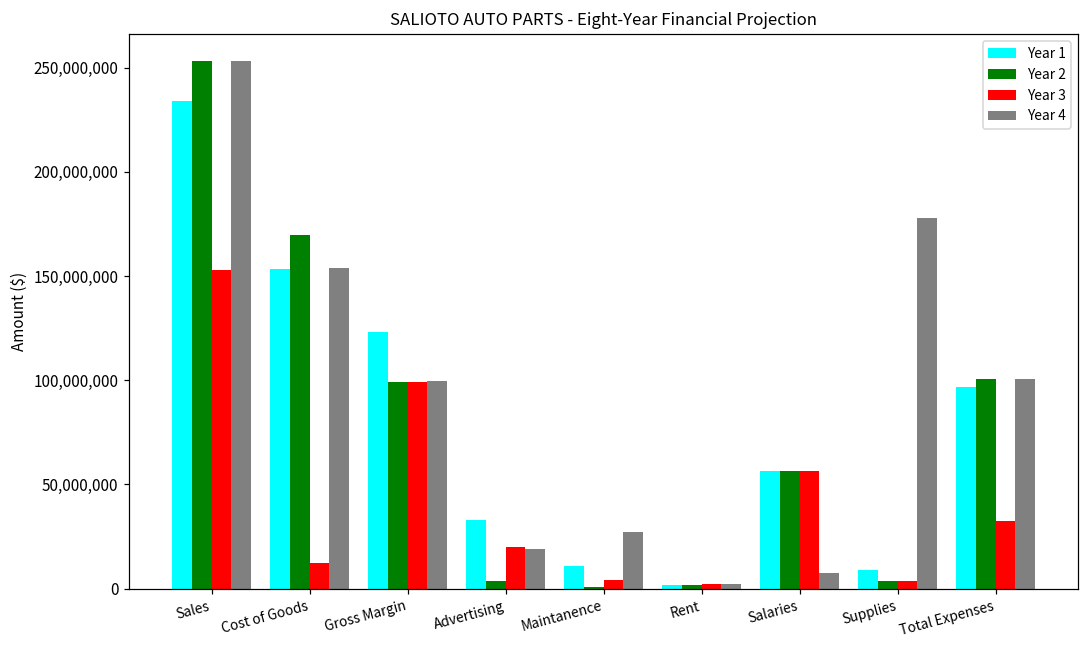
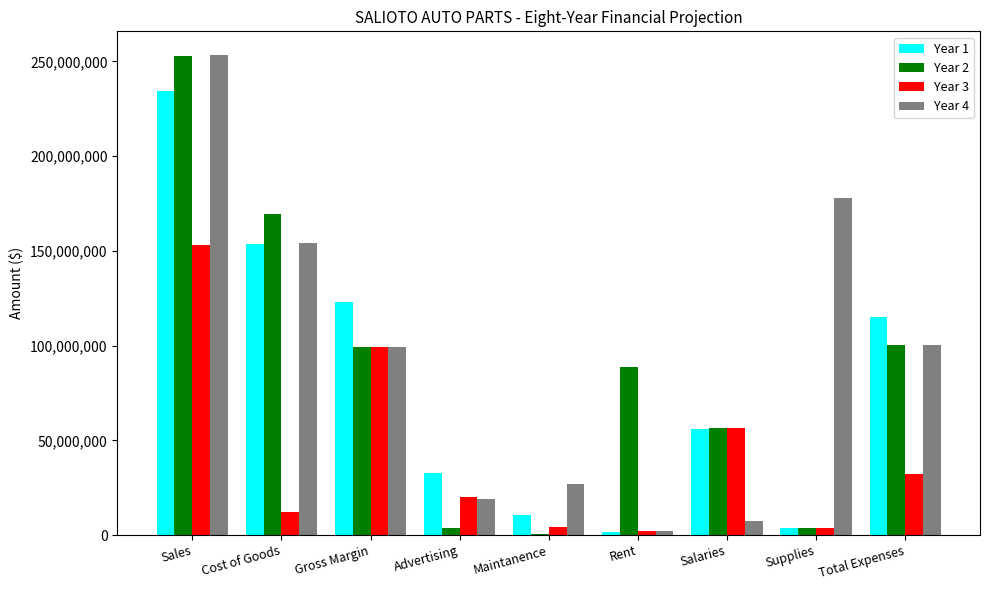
  {
    "Year 1": {
      "Sales": "234,000,000",
      "Cost of Goods": "154,000,000",
      "Gross Margin": "123,000,000",
      "Advertising": "33,000,000",
      "Maintanence": "11,000,000",
      "Rent": "2,000,000",
      "Salaries": "56,000,000",
-     "Supplies": "9,000,000",
-     "Total Expenses": "96,000,000"
+     "Supplies": "4,000,000",
+     "Total Expenses": "115,000,000"
    },
    "Year 2": {
      "Sales": "253,000,000",
      "Cost of Goods": "169,000,000",
      "Gross Margin": "99,000,000",
      "Advertising": "4,000,000",
-     "Rent": "2,000,000",
+     "Rent": "89,000,000",
      "Salaries": "56,000,000",
      "Supplies": "4,000,000",
      "Total Expenses": "100,000,000"
    },
    "Year 3": {
      "Sales": "153,000,000",
      "Cost of Goods": "12,000,000",
      "Gross Margin": "99,000,000",
      "Advertising": "20,000,000",
      "Maintanence": "4,000,000",
      "Rent": "2,000,000",
      "Salaries": "56,000,000",
      "Supplies": "4,000,000",
      "Total Expenses": "32,000,000"
    },
    "Year 4": {
      "Sales": "253,000,000",
      "Cost of Goods": "154,000,000",
      "Gross Margin": "99,000,000",
      "Advertising": "19,000,000",
      "Maintanence": "27,000,000",
      "Rent": "2,000,000",
      "Salaries": "7,000,000",
      "Supplies": "178,000,000",
      "Total Expenses": "100,000,000"
    }
  }
